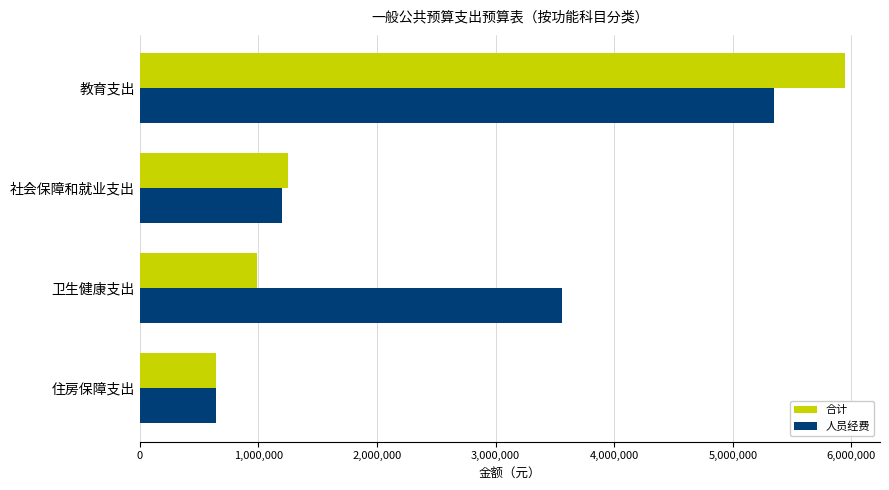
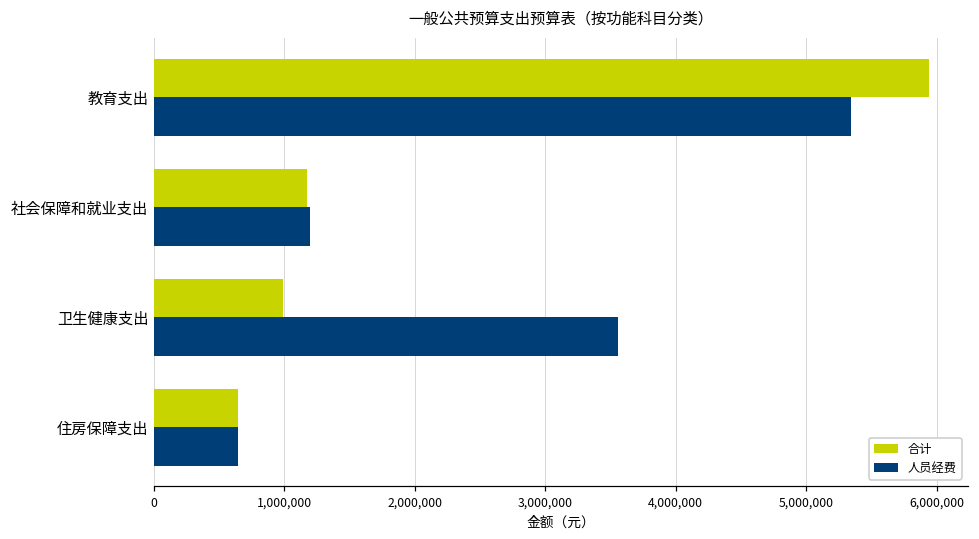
  {
    "合计": {
      "教育支出": "5,940,000",
-     "社会保障和就业支出": "1,250,000",
+     "社会保障和就业支出": "1,180,000",
      "卫生健康支出": "990,000",
      "住房保障支出": "650,000"
    },
    "人员经费": {
      "教育支出": "5,350,000",
      "社会保障和就业支出": "1,200,000",
      "卫生健康支出": "3,560,000",
      "住房保障支出": "650,000"
    }
  }
